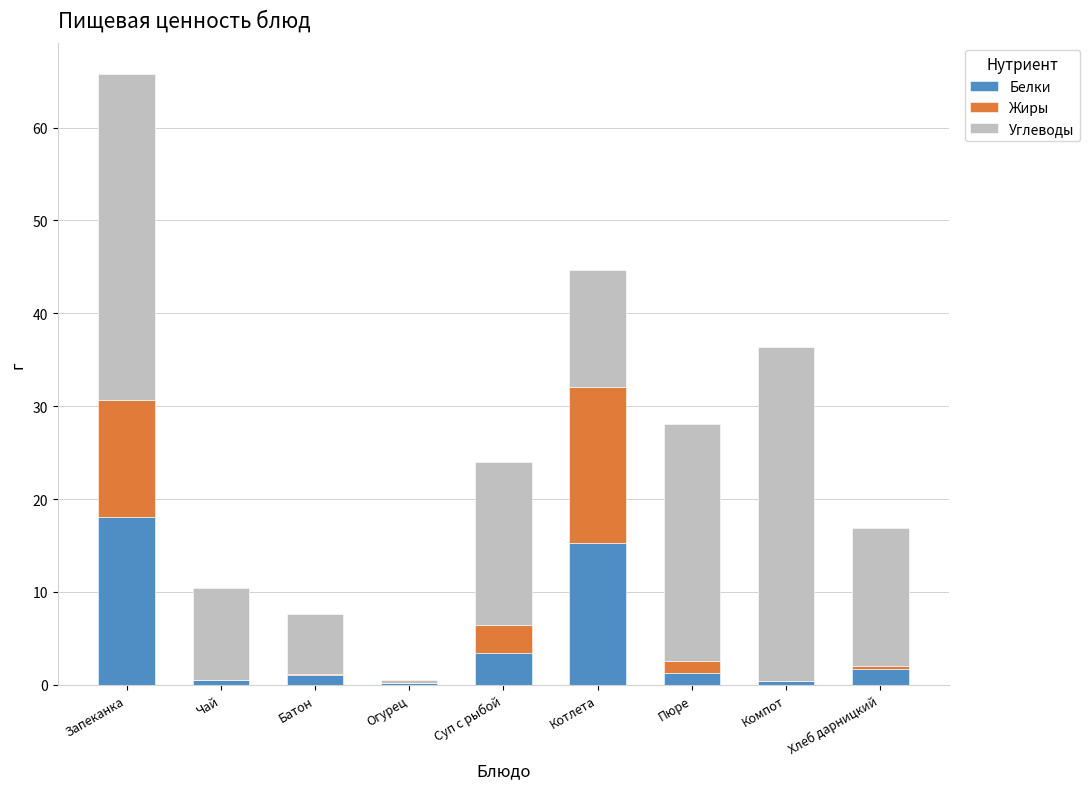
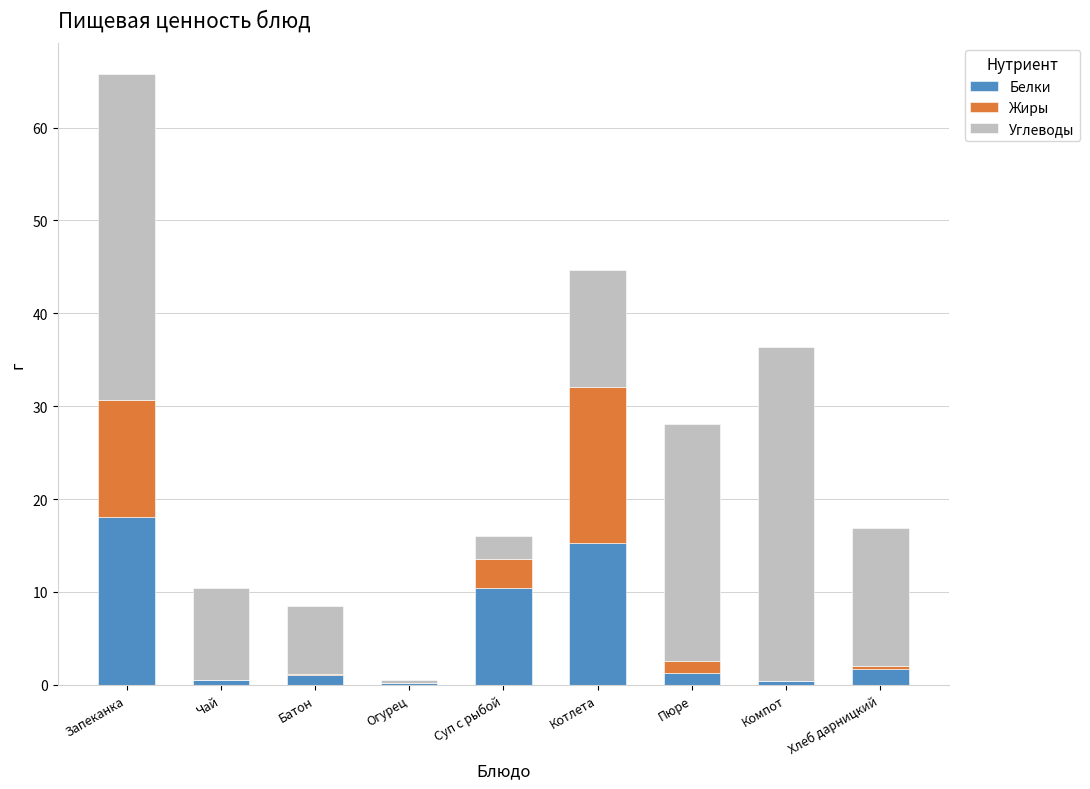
  {
    "Белки": {
      "Запеканка": 18,
      "Чай": 1,
      "Батон": 1,
-     "Суп с рыбой": 3,
+     "Суп с рыбой": 10,
      "Котлета": 15,
      "Пюре": 1,
      "Компот": 0,
      "Хлеб дарницкий": 2
    },
    "Жиры": {
      "Запеканка": 13,
      "Чай": 0,
      "Суп с рыбой": 3,
      "Котлета": 17,
      "Пюре": 1,
      "Компот": 0,
      "Хлеб дарницкий": 0
    },
    "Углеводы": {
      "Запеканка": 35,
      "Чай": 10,
-     "Батон": 6,
+     "Батон": 7,
      "Огурец": 0,
-     "Суп с рыбой": 17,
+     "Суп с рыбой": 3,
      "Котлета": 13,
      "Пюре": 26,
      "Компот": 36,
      "Хлеб дарницкий": 15
    }
  }
